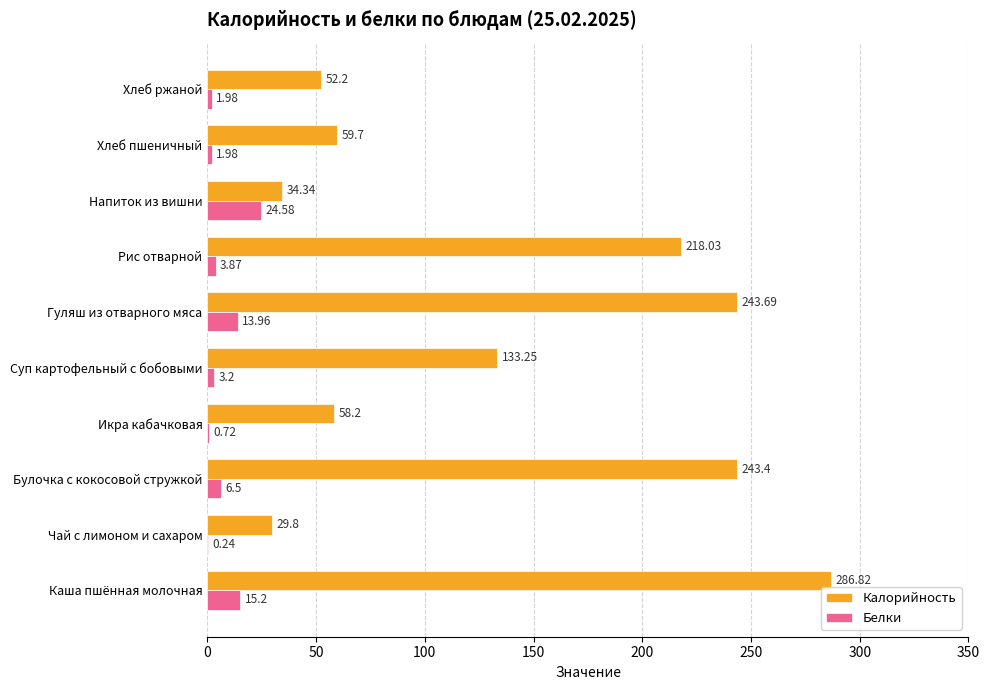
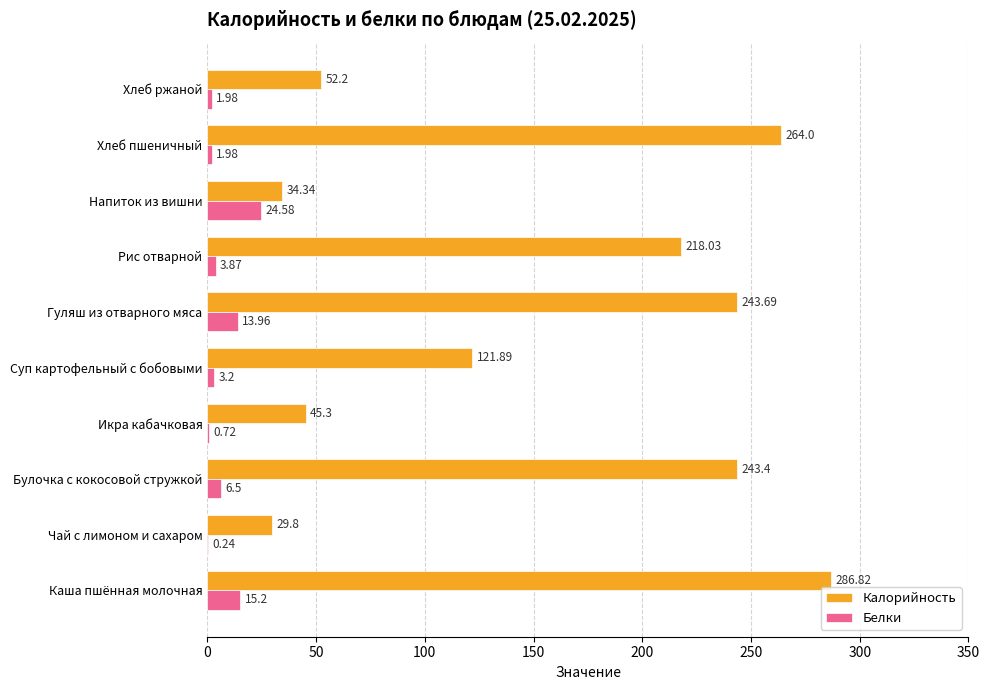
  {
    "Калорийность": {
      "Хлеб ржаной": 52.2,
-     "Хлеб пшеничный": 59.7,
+     "Хлеб пшеничный": 264.0,
      "Напиток из вишни": 34.34,
      "Рис отварной": 218.03,
      "Гуляш из отварного мяса": 243.69,
-     "Суп картофельный с бобовыми": 133.25,
-     "Икра кабачковая": 58.2,
+     "Суп картофельный с бобовыми": 121.89,
+     "Икра кабачковая": 45.3,
      "Булочка с кокосовой стружкой": 243.4,
      "Чай с лимоном и сахаром": 29.8,
      "Каша пшённая молочная": 286.82
    },
    "Белки": {
      "Хлеб ржаной": 1.98,
      "Хлеб пшеничный": 1.98,
      "Напиток из вишни": 24.58,
      "Рис отварной": 3.87,
      "Гуляш из отварного мяса": 13.96,
      "Суп картофельный с бобовыми": 3.2,
      "Икра кабачковая": 0.72,
      "Булочка с кокосовой стружкой": 6.5,
      "Чай с лимоном и сахаром": 0.24,
      "Каша пшённая молочная": 15.2
    }
  }
